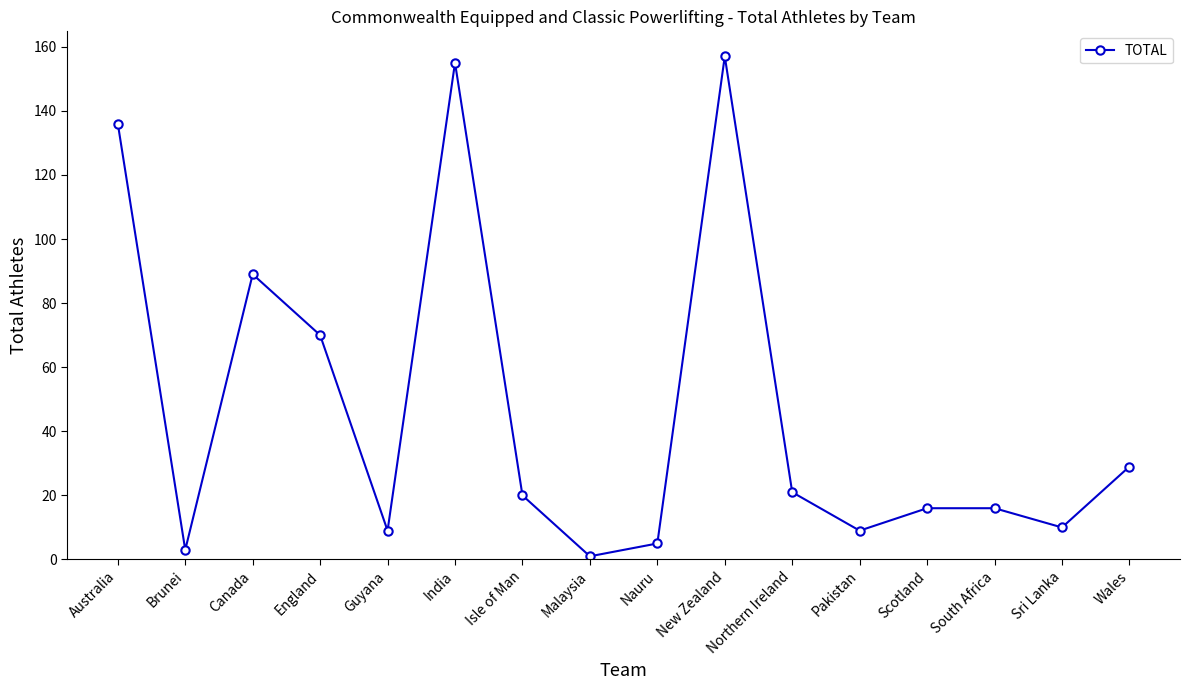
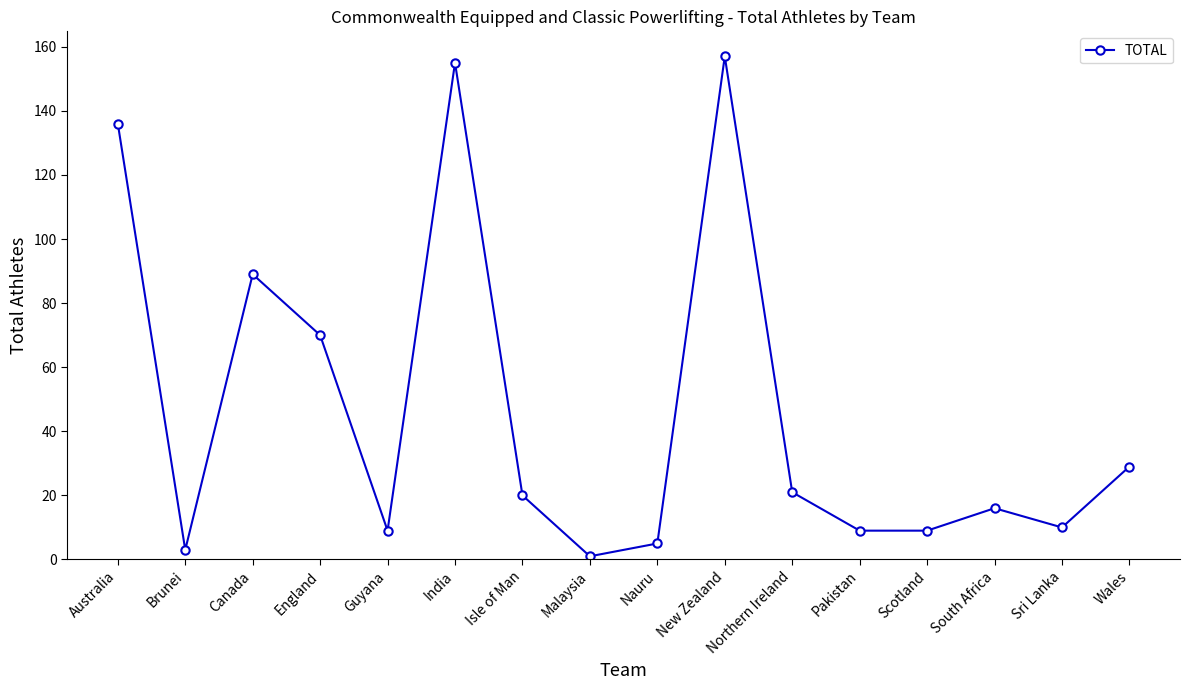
  {
    "Australia": 136,
    "Brunei": 3,
    "Canada": 89,
    "England": 70,
    "Guyana": 9,
    "India": 155,
    "Isle of Man": 20,
    "Malaysia": 1,
    "Nauru": 5,
    "New Zealand": 157,
    "Northern Ireland": 21,
    "Pakistan": 9,
-   "Scotland": 16,
+   "Scotland": 9,
    "South Africa": 16,
    "Sri Lanka": 10,
    "Wales": 29
  }
